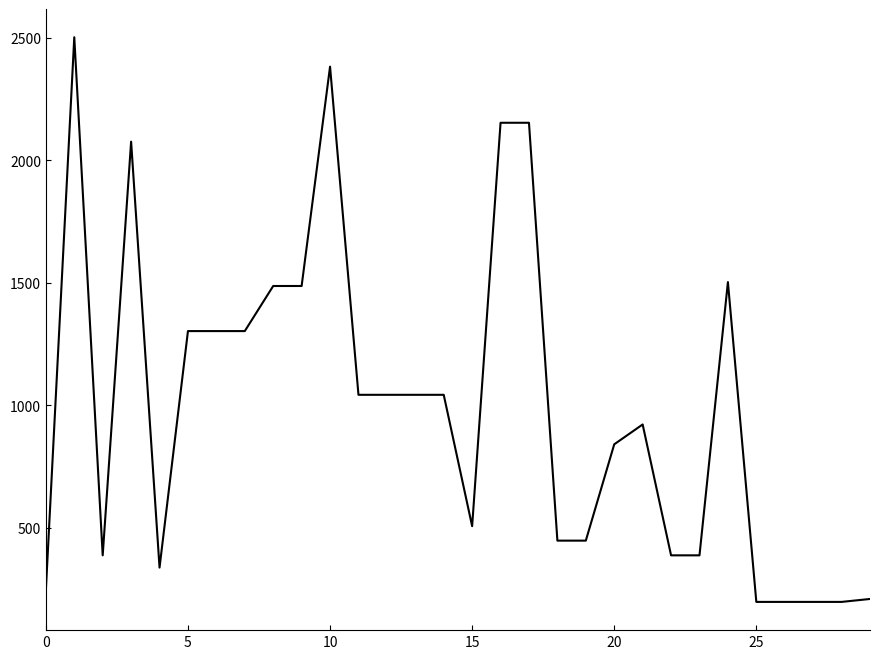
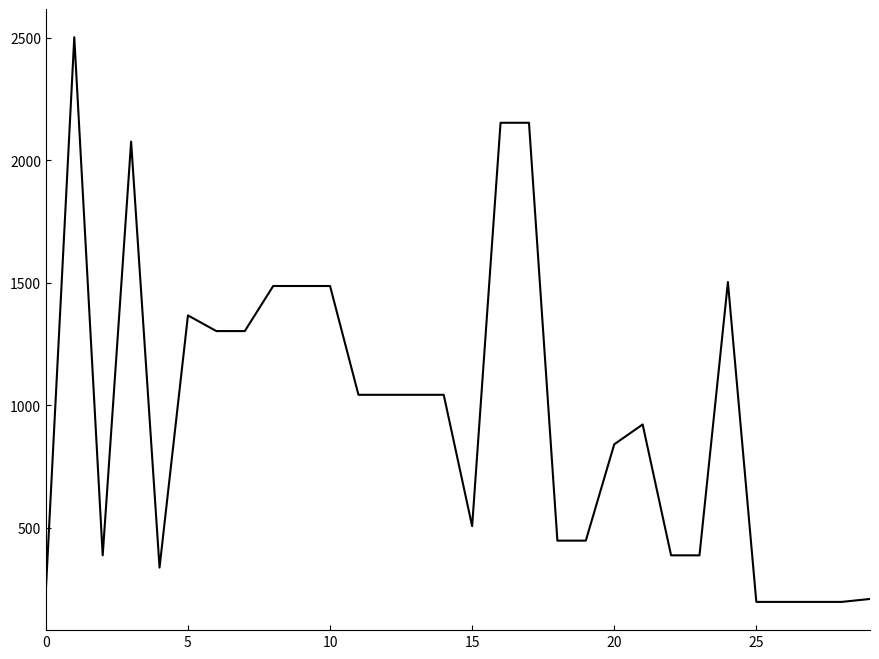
  {
    "0": 250,
-   "5": 1300,
-   "10": 2380,
+   "5": 1370,
+   "10": 1490,
    "15": 510,
    "20": 840,
    "25": 200
  }
